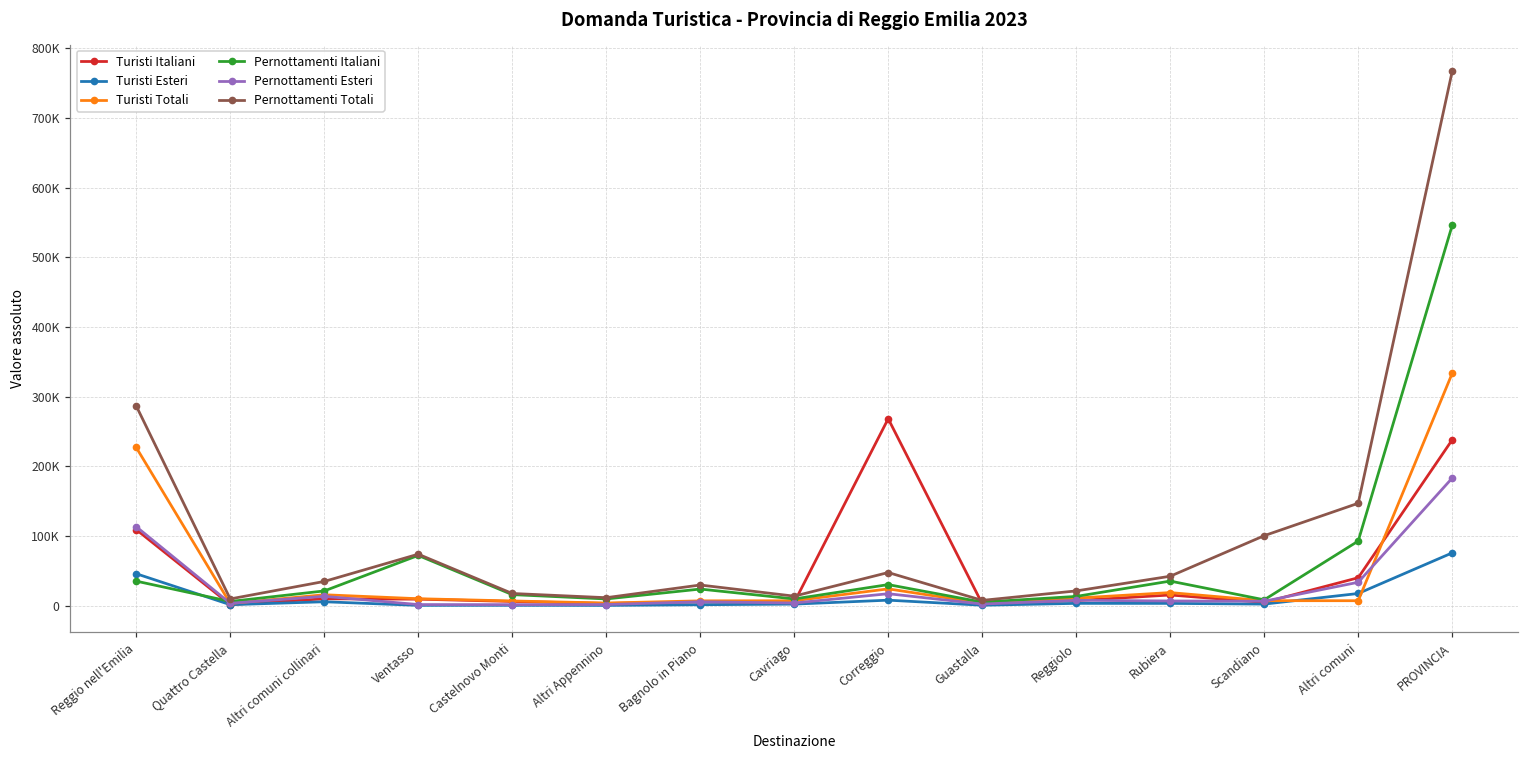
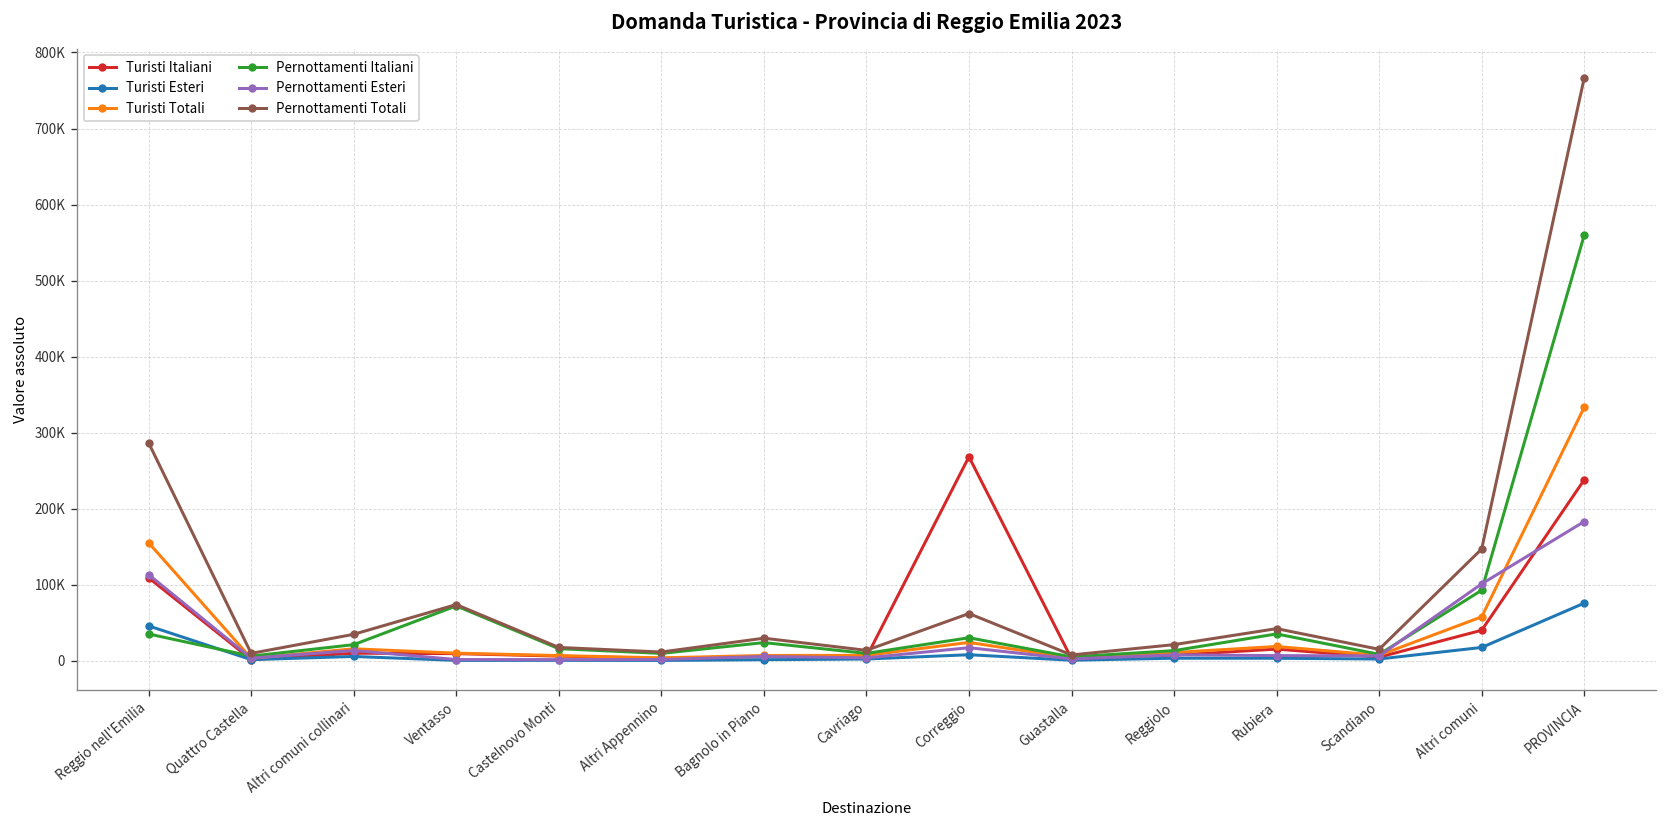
  {
    "Turisti Italiani": {
      "Reggio nell'Emilia": 110000,
      "Correggio": 270000,
      "Altri comuni": 40000,
      "PROVINCIA": 240000
    },
    "Turisti Esteri": {
      "Reggio nell'Emilia": 50000,
      "Altri comuni collinari": 10000,
      "Bagnolo in Piano": 0,
      "Correggio": 10000,
      "Altri comuni": 20000,
      "PROVINCIA": 80000
    },
    "Turisti Totali": {
-     "Reggio nell'Emilia": 230000,
+     "Reggio nell'Emilia": 160000,
      "Correggio": 20000,
-     "Altri comuni": 10000,
+     "Altri comuni": 60000,
      "PROVINCIA": 330000
    },
    "Pernottamenti Italiani": {
      "Reggio nell'Emilia": 40000,
      "Altri comuni collinari": 20000,
      "Bagnolo in Piano": 20000,
      "Correggio": 30000,
      "Rubiera": 40000,
      "Altri comuni": 90000,
-     "PROVINCIA": 550000
+     "PROVINCIA": 560000
    },
    "Pernottamenti Esteri": {
      "Reggio nell'Emilia": 110000,
      "Correggio": 20000,
-     "Altri comuni": 30000,
+     "Altri comuni": 100000,
      "PROVINCIA": 180000
    },
    "Pernottamenti Totali": {
      "Reggio nell'Emilia": 290000,
      "Altri comuni collinari": 30000,
      "Bagnolo in Piano": 30000,
-     "Correggio": 50000,
+     "Correggio": 60000,
      "Reggiolo": 20000,
      "Rubiera": 40000,
-     "Scandiano": 100000,
+     "Scandiano": 20000,
      "Altri comuni": 150000,
      "PROVINCIA": 770000
    }
  }
